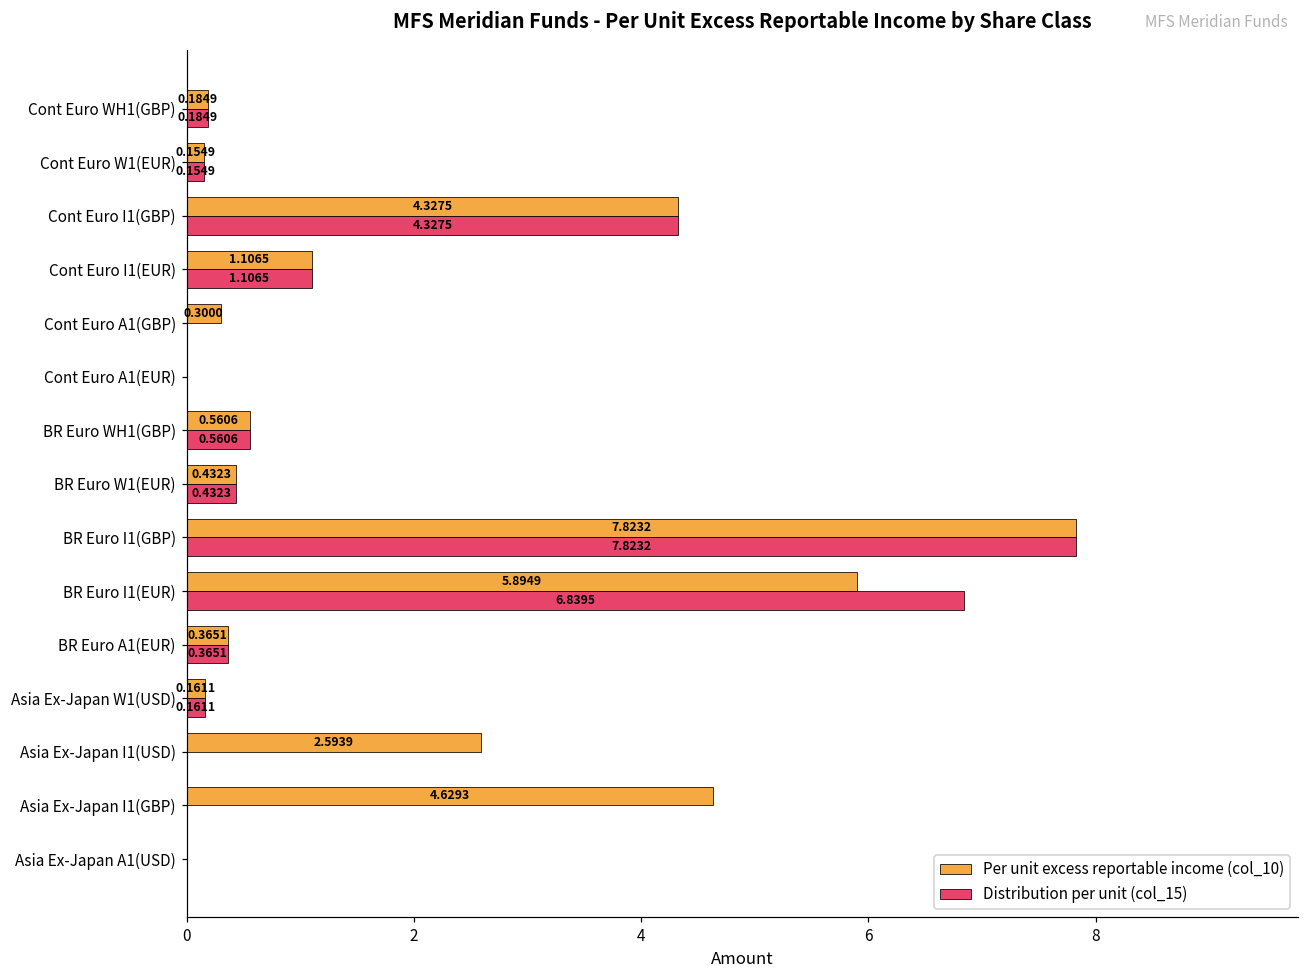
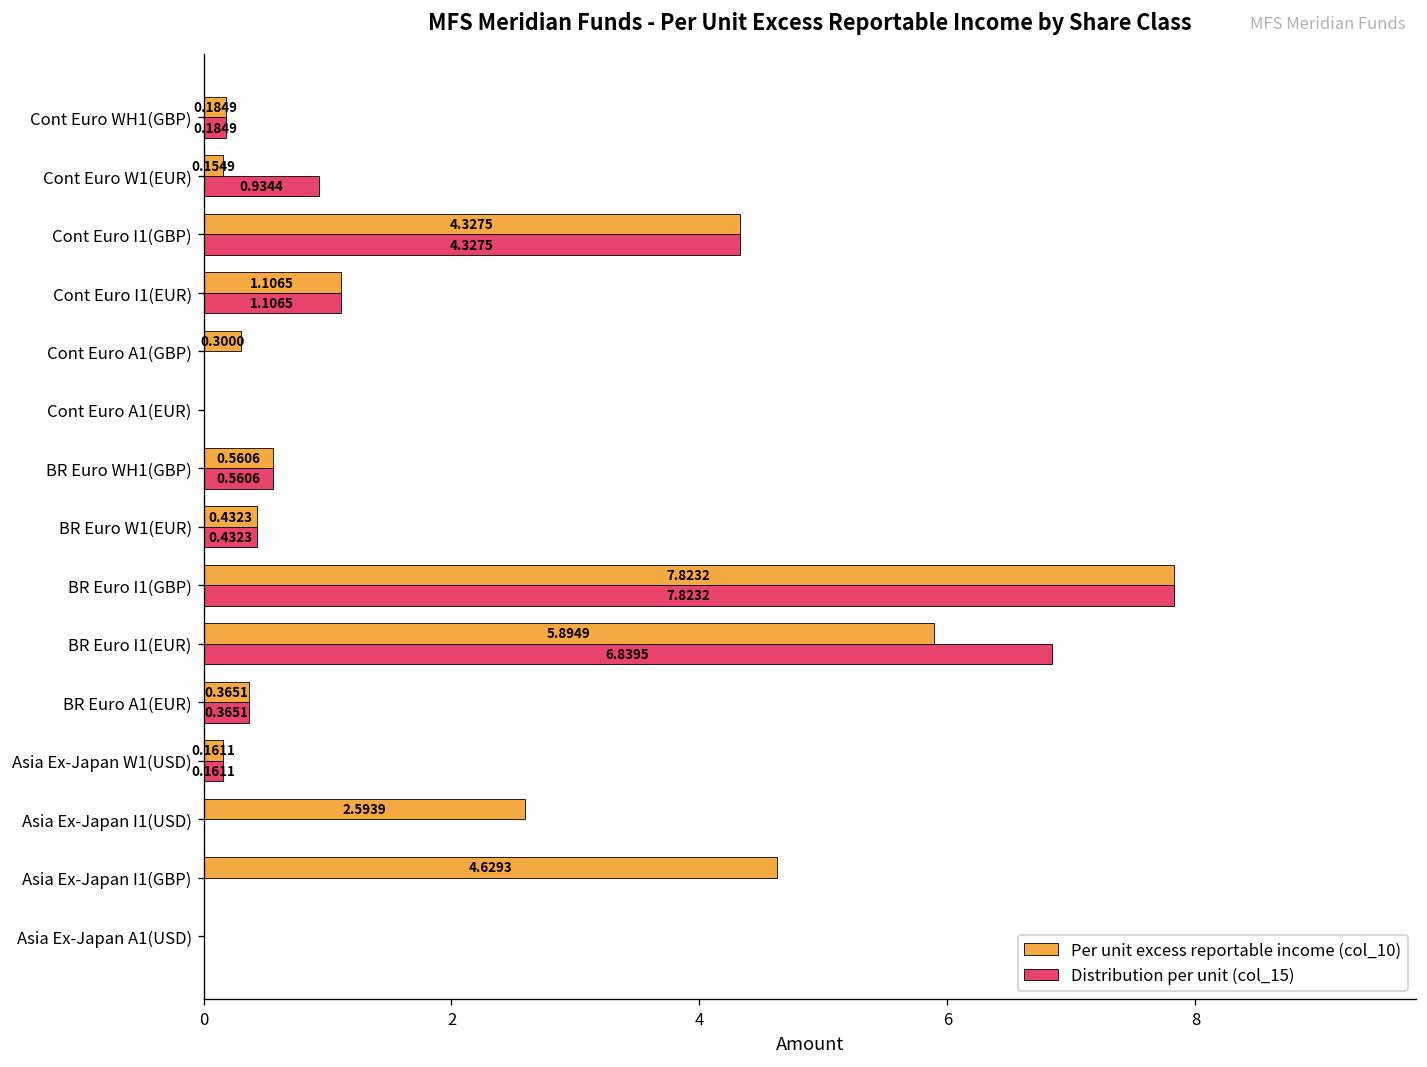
  {
    "Per unit excess reportable income (col_10)": {
      "Cont Euro WH1(GBP)": 0.1849,
      "Cont Euro W1(EUR)": 0.1549,
      "Cont Euro I1(GBP)": 4.3275,
      "Cont Euro I1(EUR)": 1.1065,
      "Cont Euro A1(GBP)": 0.3000,
      "BR Euro WH1(GBP)": 0.5606,
      "BR Euro W1(EUR)": 0.4323,
      "BR Euro I1(GBP)": 7.8232,
      "BR Euro I1(EUR)": 5.8949,
      "BR Euro A1(EUR)": 0.3651,
      "Asia Ex-Japan W1(USD)": 0.1611,
      "Asia Ex-Japan I1(USD)": 2.5939,
      "Asia Ex-Japan I1(GBP)": 4.6293
    },
    "Distribution per unit (col_15)": {
      "Cont Euro WH1(GBP)": 0.1849,
-     "Cont Euro W1(EUR)": 0.1549,
+     "Cont Euro W1(EUR)": 0.9344,
      "Cont Euro I1(GBP)": 4.3275,
      "Cont Euro I1(EUR)": 1.1065,
      "BR Euro WH1(GBP)": 0.5606,
      "BR Euro W1(EUR)": 0.4323,
      "BR Euro I1(GBP)": 7.8232,
      "BR Euro I1(EUR)": 6.8395,
      "BR Euro A1(EUR)": 0.3651,
      "Asia Ex-Japan W1(USD)": 0.1611
    }
  }
